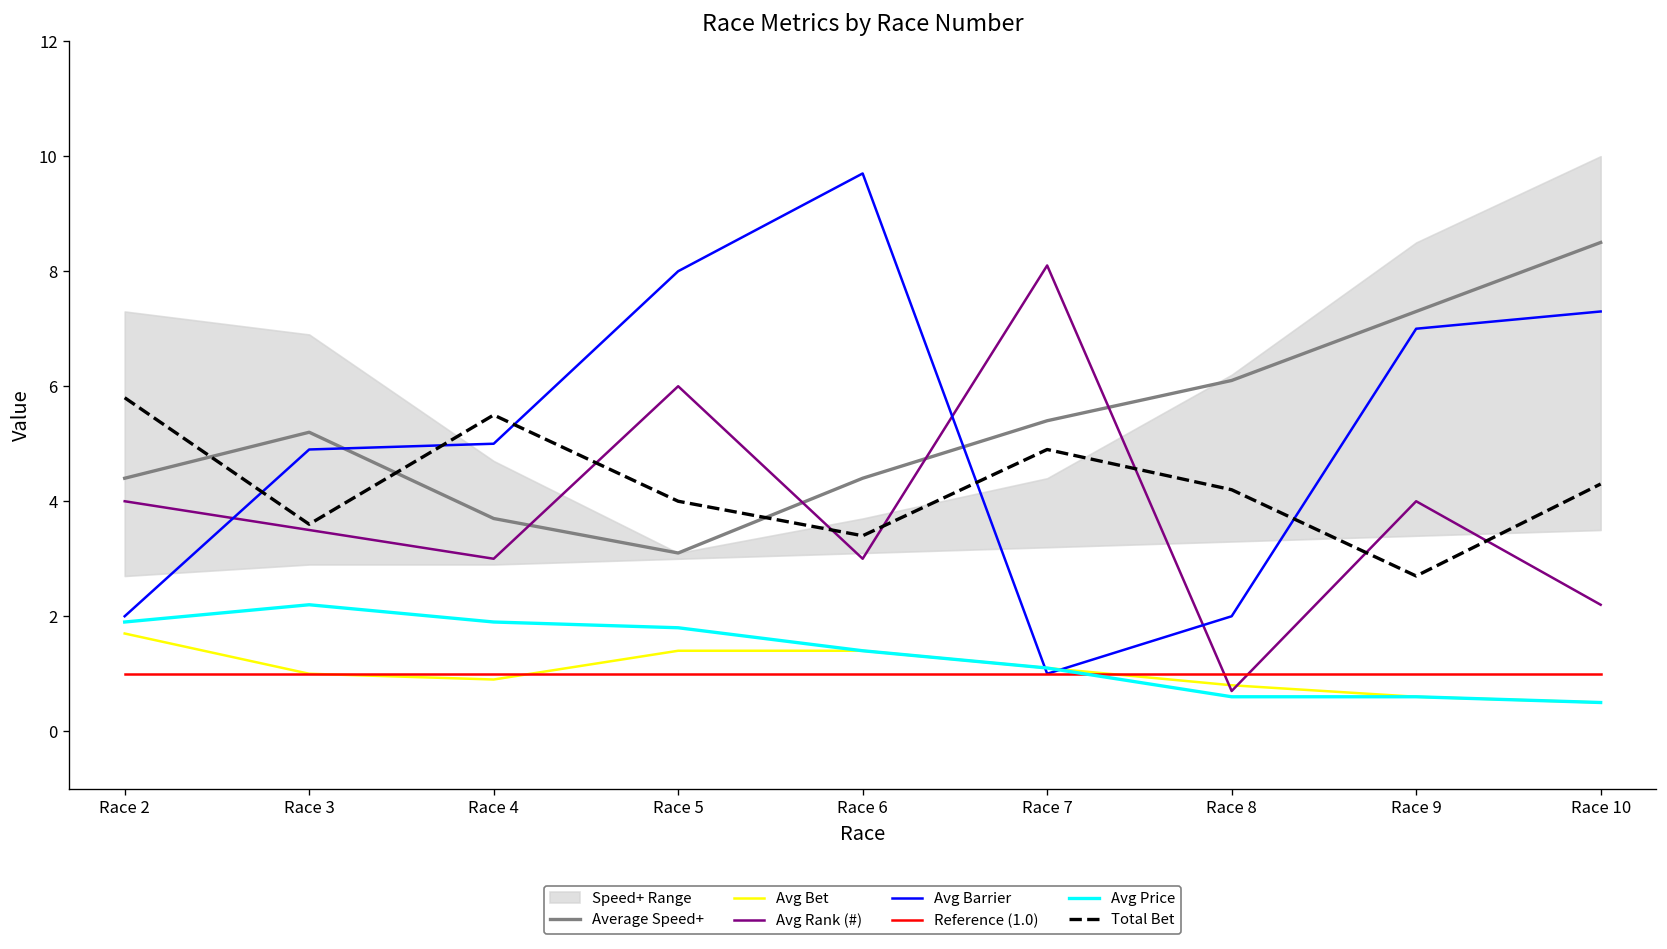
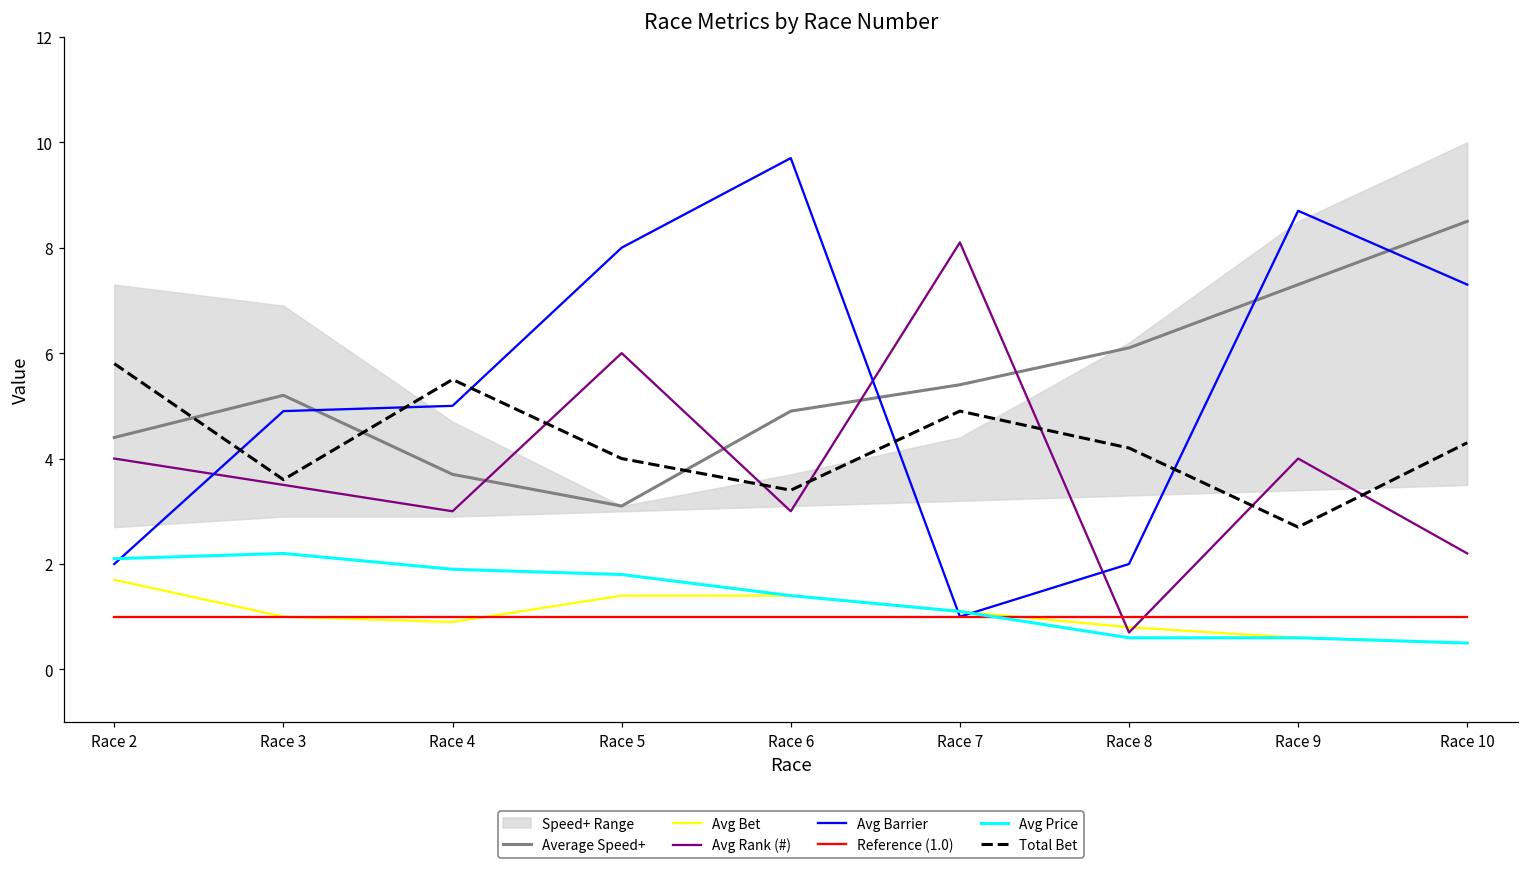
  {
    "Average Speed+": {
      "Race 2": 4.4,
      "Race 3": 5.2,
      "Race 4": 3.7,
-     "Race 6": 4.4,
+     "Race 6": 4.9,
      "Race 7": 5.4,
      "Race 8": 6.1,
      "Race 9": 7.3,
      "Race 10": 8.5
    },
    "Avg Bet": {
      "Race 2": 1.7,
      "Race 4": 0.9,
      "Race 5": 1.4,
      "Race 8": 0.8
    },
    "Avg Rank (#)": {
      "Race 2": 4.0,
      "Race 3": 3.5,
      "Race 4": 3.0,
      "Race 5": 6.0,
      "Race 6": 3.0,
      "Race 7": 8.1,
      "Race 8": 0.7,
      "Race 9": 4.0,
      "Race 10": 2.2
    },
    "Avg Barrier": {
      "Race 2": 2.0,
      "Race 3": 4.9,
      "Race 4": 5.0,
      "Race 5": 8.0,
      "Race 6": 9.7,
      "Race 8": 2.0,
-     "Race 9": 7.0,
+     "Race 9": 8.7,
      "Race 10": 7.3
    },
    "Reference (1.0)": {
      "Race 2": 1.0,
      "Race 4": 1.0,
      "Race 5": 1.0,
      "Race 6": 1.0,
      "Race 8": 1.0,
      "Race 9": 1.0,
      "Race 10": 1.0
    },
    "Avg Price": {
-     "Race 2": 1.9,
+     "Race 2": 2.1,
      "Race 3": 2.2,
      "Race 4": 1.9,
      "Race 5": 1.8,
      "Race 8": 0.6
    },
    "Total Bet": {
      "Race 2": 5.8,
      "Race 3": 3.6,
      "Race 4": 5.5,
      "Race 5": 4.0,
      "Race 6": 3.4,
      "Race 7": 4.9,
      "Race 8": 4.2,
      "Race 9": 2.7,
      "Race 10": 4.3
    }
  }
